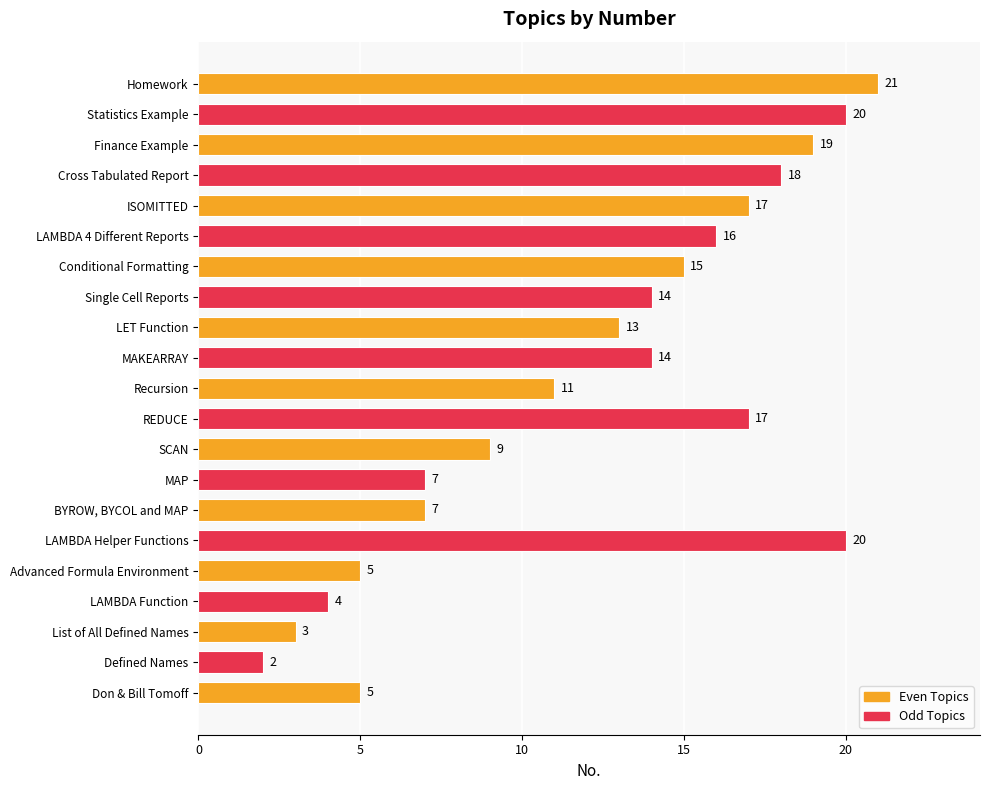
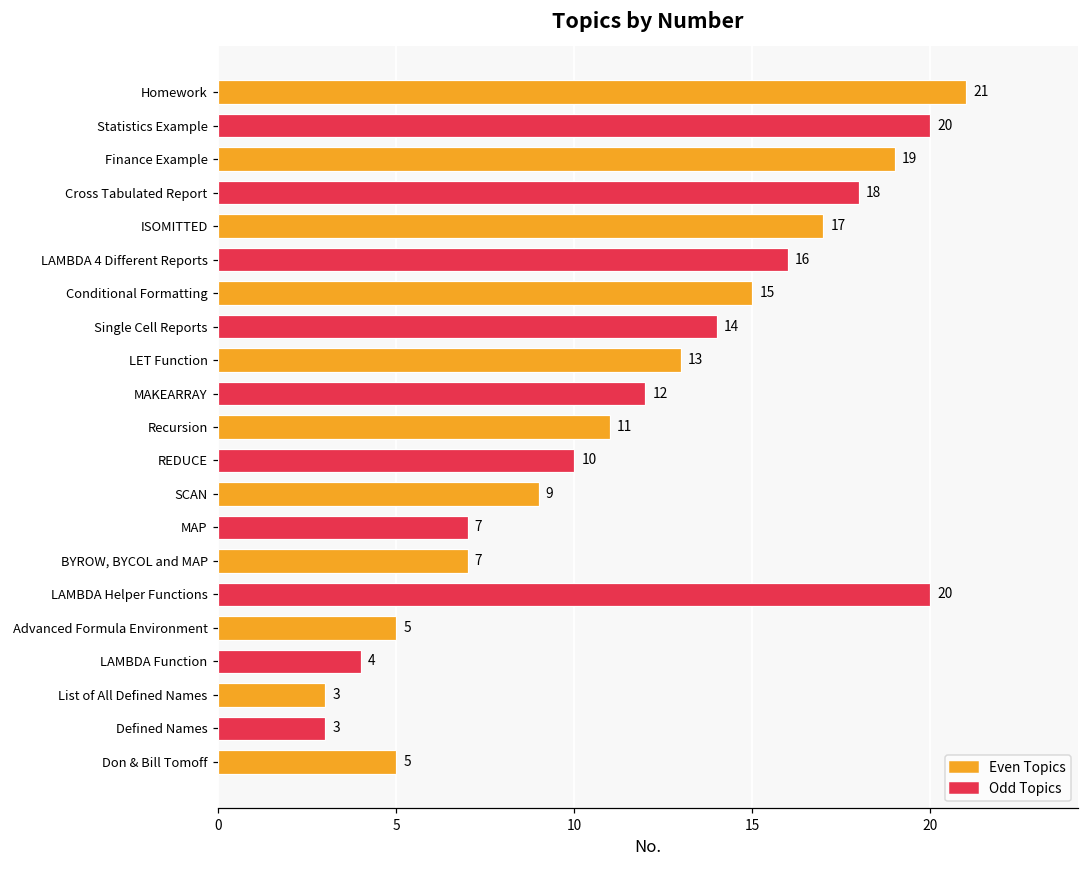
  {
    "Homework": 21,
    "Statistics Example": 20,
    "Finance Example": 19,
    "Cross Tabulated Report": 18,
    "ISOMITTED": 17,
    "LAMBDA 4 Different Reports": 16,
    "Conditional Formatting": 15,
    "Single Cell Reports": 14,
    "LET Function": 13,
-   "MAKEARRAY": 14,
+   "MAKEARRAY": 12,
    "Recursion": 11,
-   "REDUCE": 17,
+   "REDUCE": 10,
    "SCAN": 9,
    "MAP": 7,
    "BYROW, BYCOL and MAP": 7,
    "LAMBDA Helper Functions": 20,
    "Advanced Formula Environment": 5,
    "LAMBDA Function": 4,
    "List of All Defined Names": 3,
-   "Defined Names": 2,
+   "Defined Names": 3,
    "Don & Bill Tomoff": 5
  }
